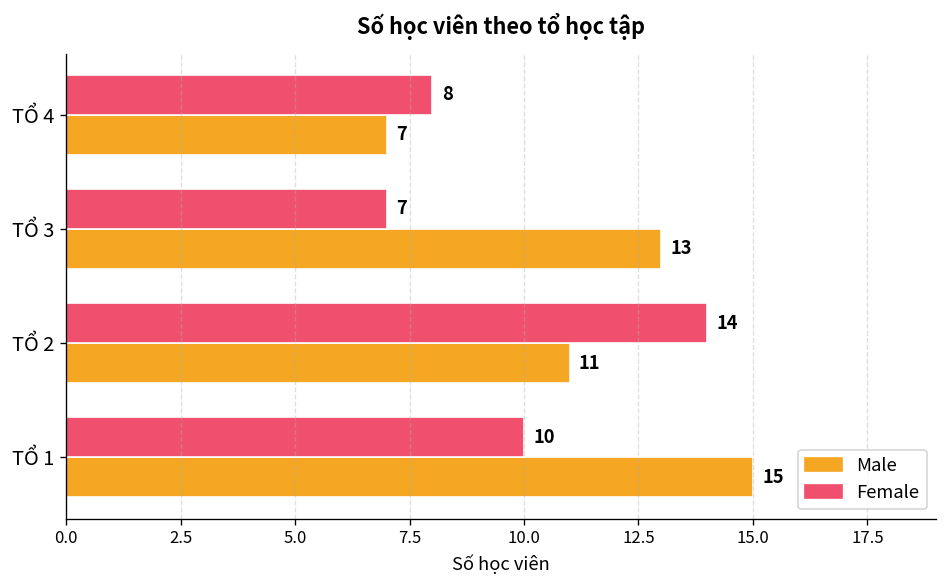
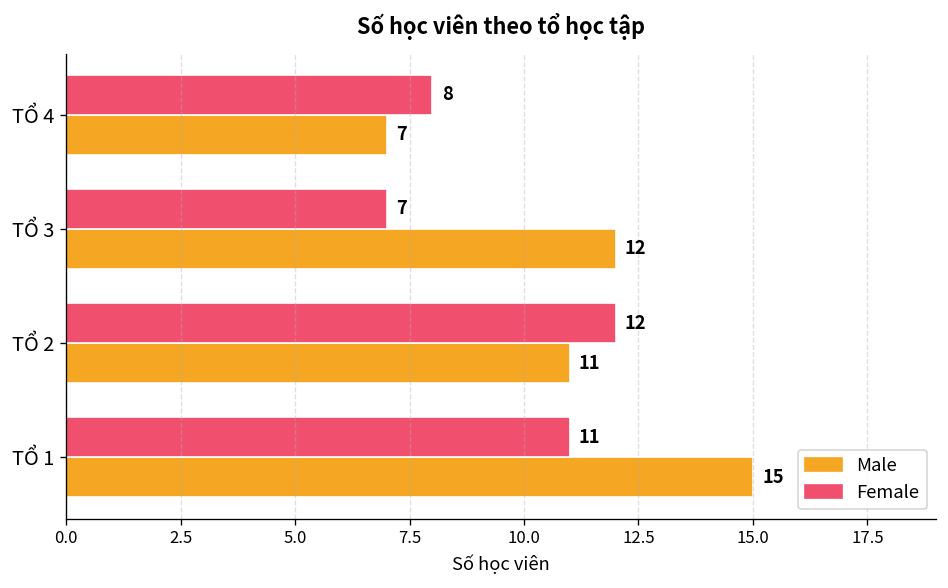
  {
    "Male": {
      "TỔ 4": 7,
-     "TỔ 3": 13,
+     "TỔ 3": 12,
      "TỔ 2": 11,
      "TỔ 1": 15
    },
    "Female": {
      "TỔ 4": 8,
      "TỔ 3": 7,
-     "TỔ 2": 14,
-     "TỔ 1": 10
+     "TỔ 2": 12,
+     "TỔ 1": 11
    }
  }
